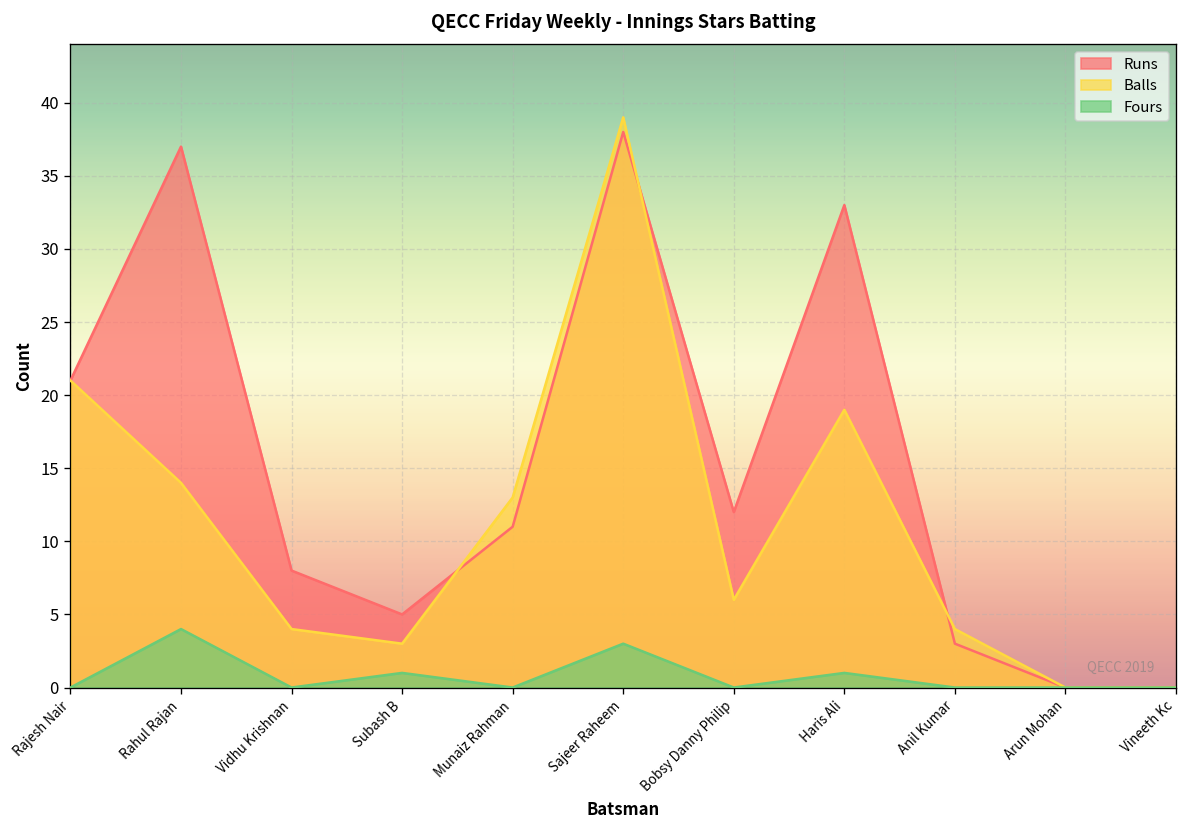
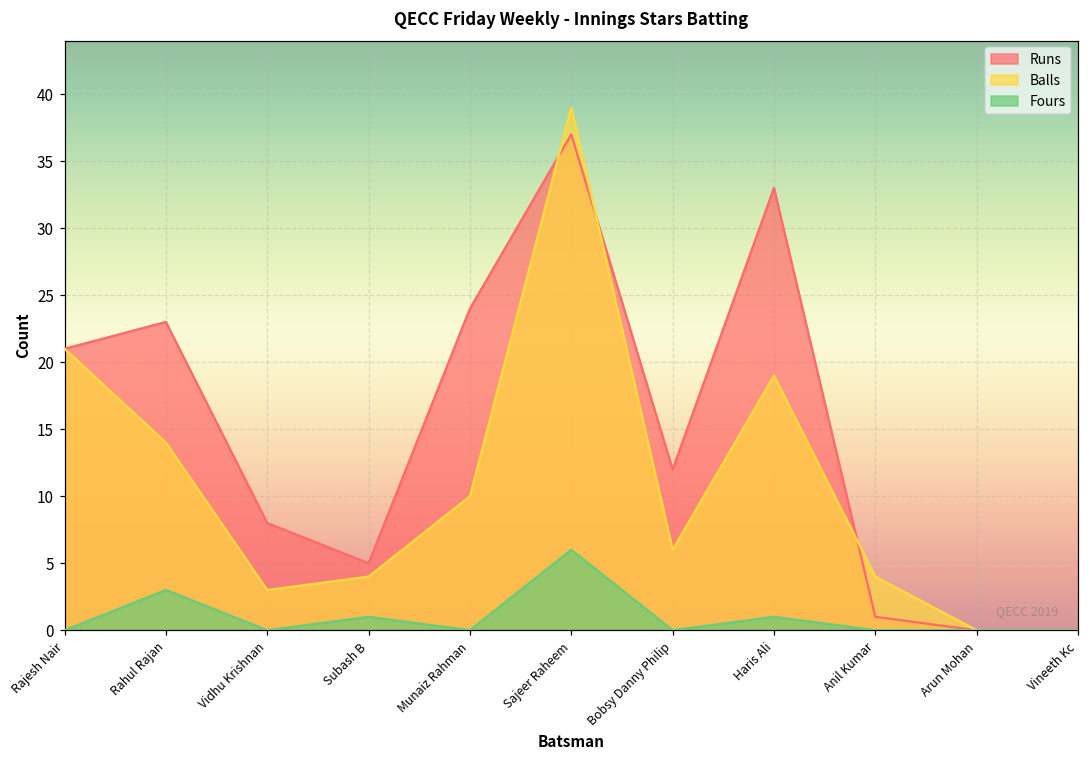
  {
    "Runs": {
-     "Rahul Rajan": 37,
+     "Rahul Rajan": 23,
      "Vidhu Krishnan": 8,
      "Subash B": 5,
-     "Munaiz Rahman": 11,
-     "Sajeer Raheem": 38,
+     "Munaiz Rahman": 24,
+     "Sajeer Raheem": 37,
      "Bobsy Danny Philip": 12,
      "Haris Ali": 33,
-     "Anil Kumar": 3
+     "Anil Kumar": 1
    },
    "Balls": {
      "Rahul Rajan": 14,
-     "Vidhu Krishnan": 4,
-     "Subash B": 3,
-     "Munaiz Rahman": 13,
+     "Vidhu Krishnan": 3,
+     "Subash B": 4,
+     "Munaiz Rahman": 10,
      "Sajeer Raheem": 39,
      "Bobsy Danny Philip": 6,
      "Haris Ali": 19,
      "Anil Kumar": 4
    },
    "Fours": {
      "Rajesh Nair": 0,
-     "Rahul Rajan": 4,
+     "Rahul Rajan": 3,
      "Vidhu Krishnan": 0,
      "Subash B": 1,
      "Munaiz Rahman": 0,
-     "Sajeer Raheem": 3,
+     "Sajeer Raheem": 6,
      "Bobsy Danny Philip": 0,
      "Haris Ali": 1,
      "Anil Kumar": 0
    }
  }
